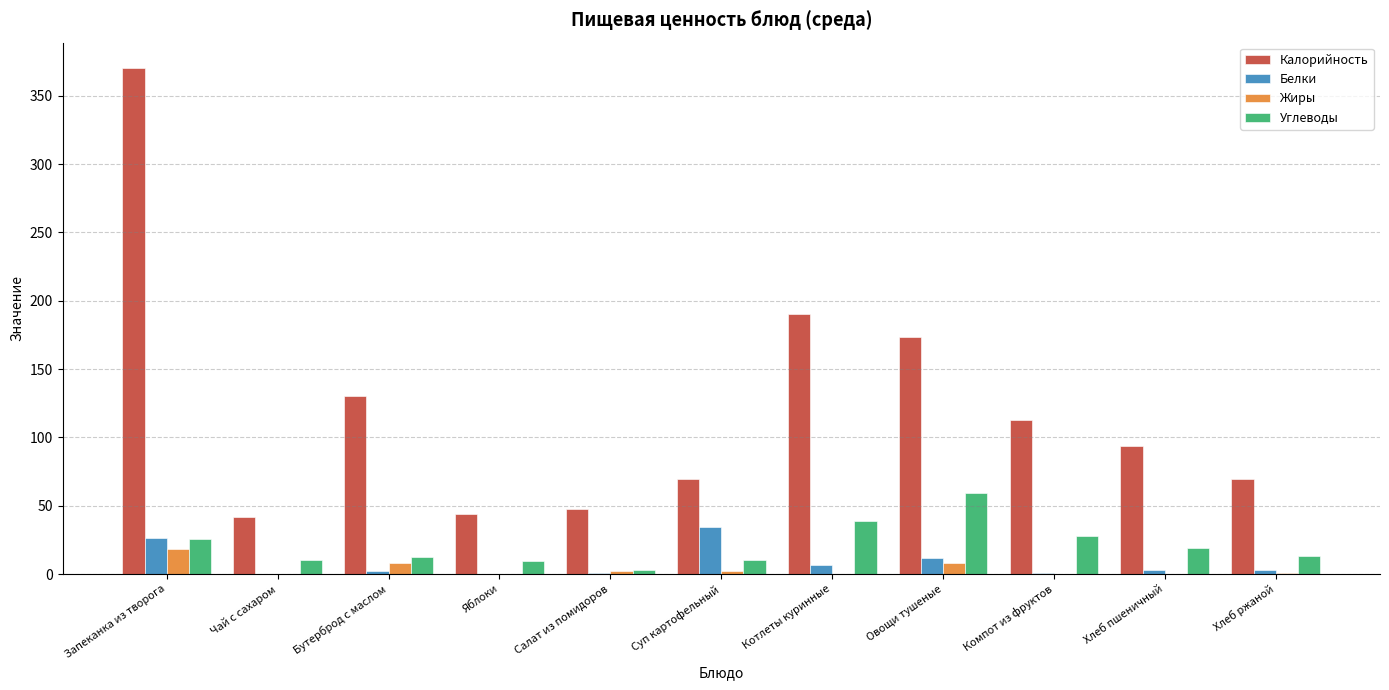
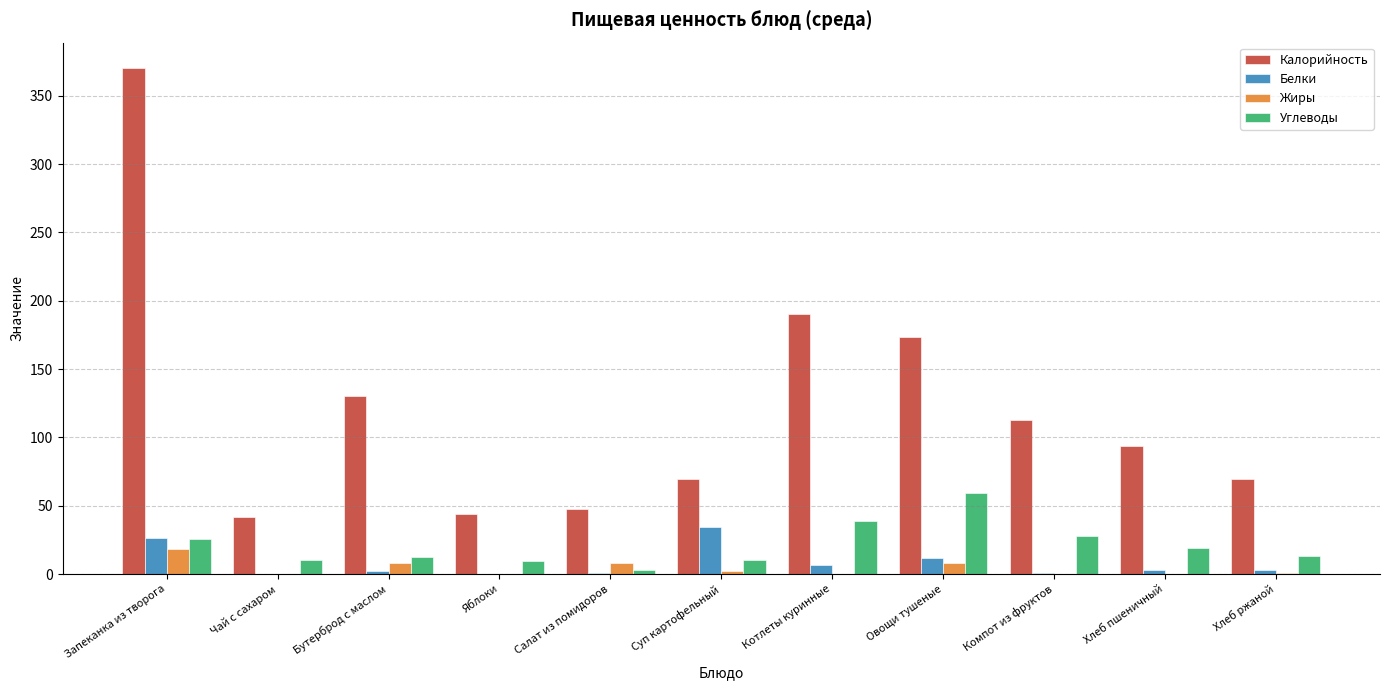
  {
    "Калорийность": {
      "Запеканка из творога": 370,
      "Чай с сахаром": 42,
      "Бутерброд с маслом": 131,
      "Яблоки": 44,
      "Салат из помидоров": 47,
      "Суп картофельный": 69,
      "Котлеты куринные": 190,
      "Овощи тушеные": 173,
      "Компот из фруктов": 113,
      "Хлеб пшеничный": 94,
      "Хлеб ржаной": 70
    },
    "Белки": {
      "Запеканка из творога": 26,
      "Бутерброд с маслом": 3,
      "Суп картофельный": 34,
      "Котлеты куринные": 6,
      "Овощи тушеные": 12,
      "Хлеб пшеничный": 3,
      "Хлеб ржаной": 3
    },
    "Жиры": {
      "Запеканка из творога": 18,
      "Бутерброд с маслом": 8,
-     "Салат из помидоров": 2,
+     "Салат из помидоров": 8,
      "Суп картофельный": 2,
      "Овощи тушеные": 8
    },
    "Углеводы": {
      "Запеканка из творога": 26,
      "Чай с сахаром": 11,
      "Бутерброд с маслом": 12,
      "Яблоки": 10,
      "Салат из помидоров": 3,
      "Суп картофельный": 10,
      "Котлеты куринные": 39,
      "Овощи тушеные": 59,
      "Компот из фруктов": 28,
      "Хлеб пшеничный": 19,
      "Хлеб ржаной": 13
    }
  }
